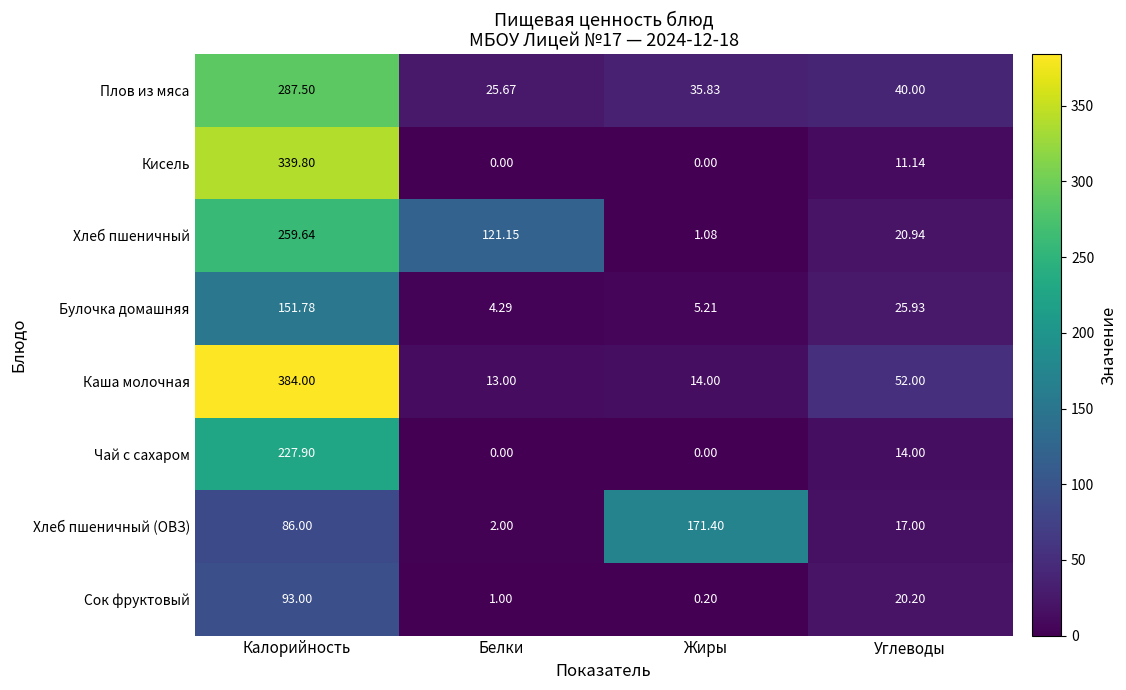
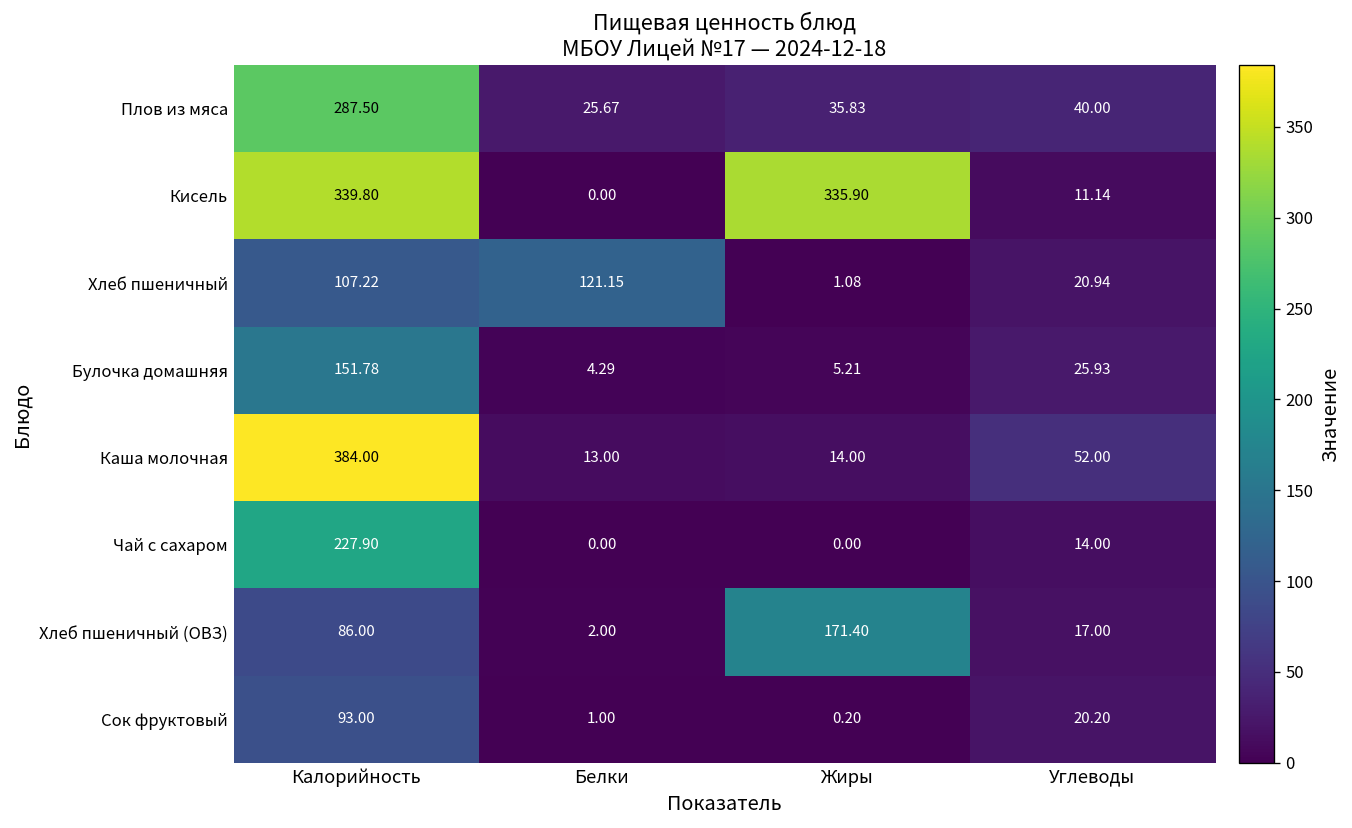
  {
    "Плов из мяса": {
      "Калорийность": 287.50,
      "Белки": 25.67,
      "Жиры": 35.83,
      "Углеводы": 40.00
    },
    "Кисель": {
      "Калорийность": 339.80,
      "Белки": 0.00,
-     "Жиры": 0.00,
+     "Жиры": 335.90,
      "Углеводы": 11.14
    },
    "Хлеб пшеничный": {
-     "Калорийность": 259.64,
+     "Калорийность": 107.22,
      "Белки": 121.15,
      "Жиры": 1.08,
      "Углеводы": 20.94
    },
    "Булочка домашняя": {
      "Калорийность": 151.78,
      "Белки": 4.29,
      "Жиры": 5.21,
      "Углеводы": 25.93
    },
    "Каша молочная": {
      "Калорийность": 384.00,
      "Белки": 13.00,
      "Жиры": 14.00,
      "Углеводы": 52.00
    },
    "Чай с сахаром": {
      "Калорийность": 227.90,
      "Белки": 0.00,
      "Жиры": 0.00,
      "Углеводы": 14.00
    },
    "Хлеб пшеничный (ОВЗ)": {
      "Калорийность": 86.00,
      "Белки": 2.00,
      "Жиры": 171.40,
      "Углеводы": 17.00
    },
    "Сок фруктовый": {
      "Калорийность": 93.00,
      "Белки": 1.00,
      "Жиры": 0.20,
      "Углеводы": 20.20
    }
  }
